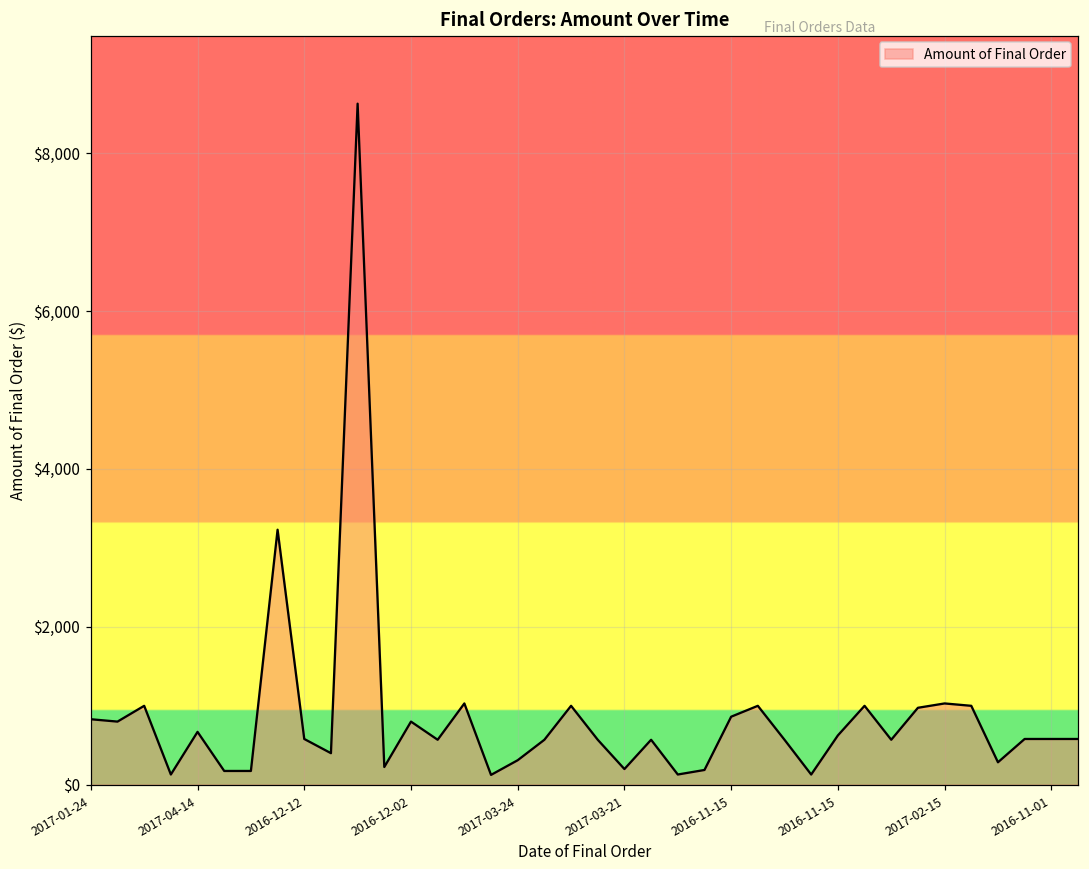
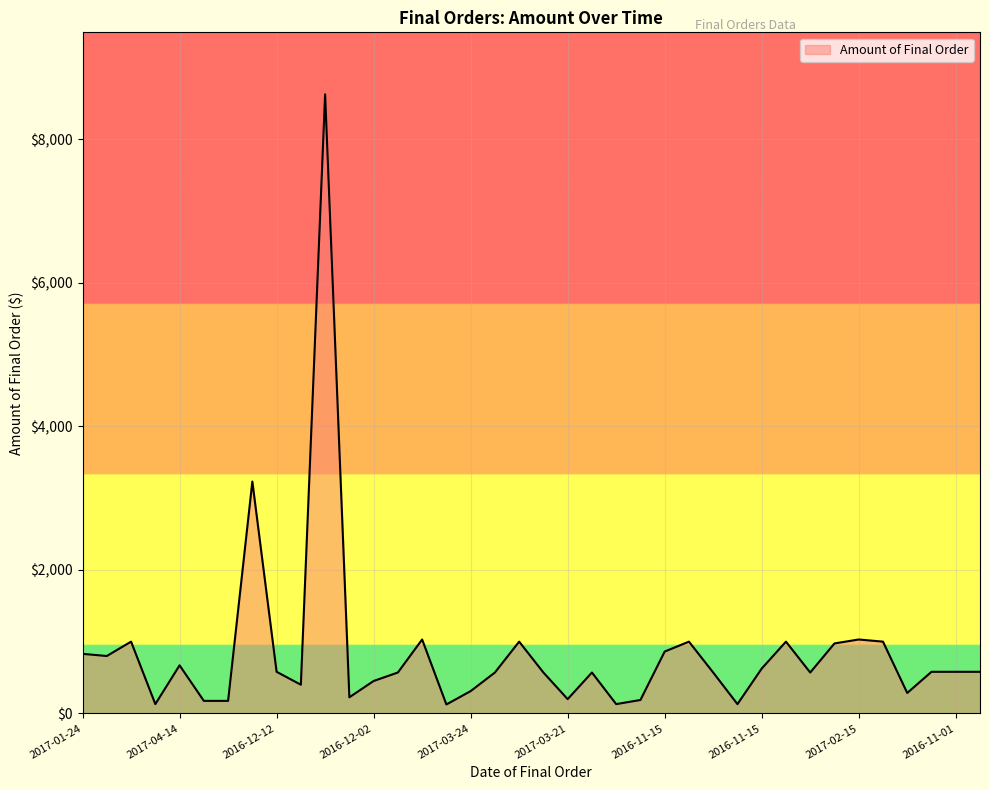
  {
    "2017-01-24": "$800",
-   "2016-12-02": "$800",
+   "2016-12-02": "$500",
    "2017-03-24": "$300",
    "2017-02-15": "$1,000"
  }
